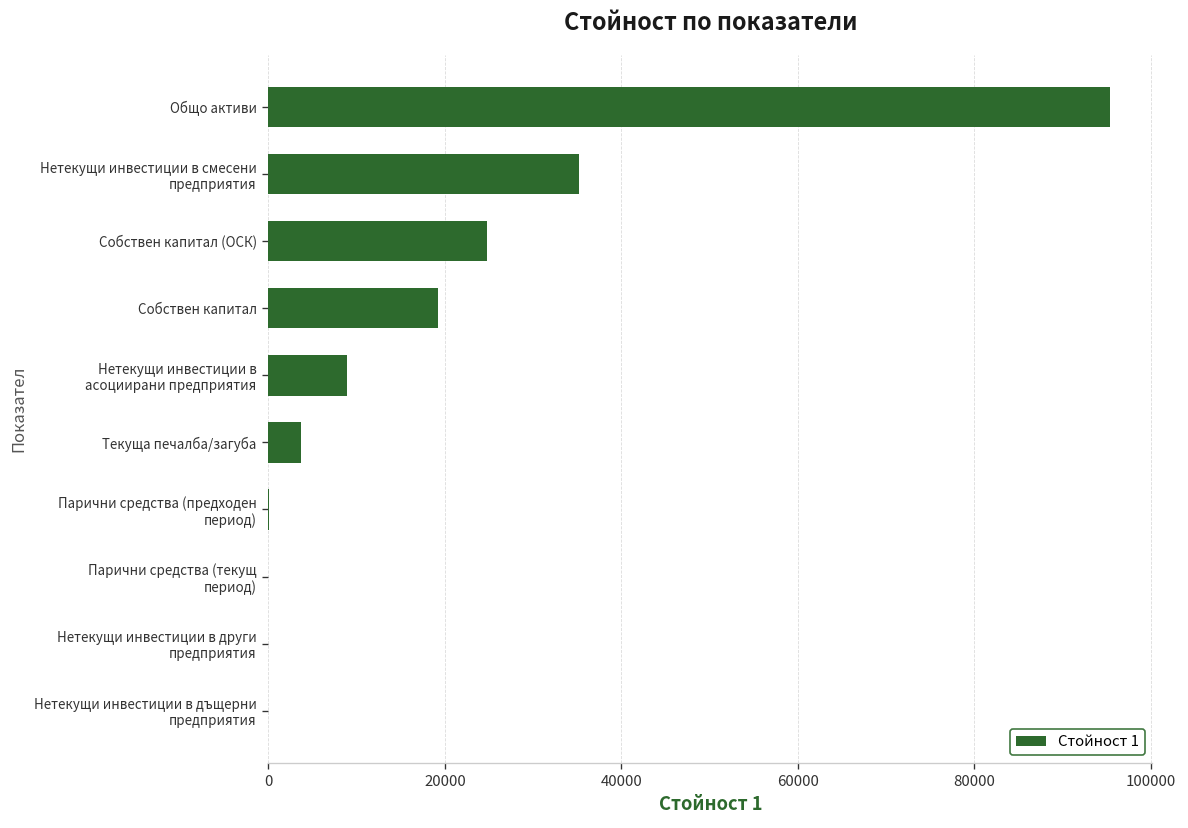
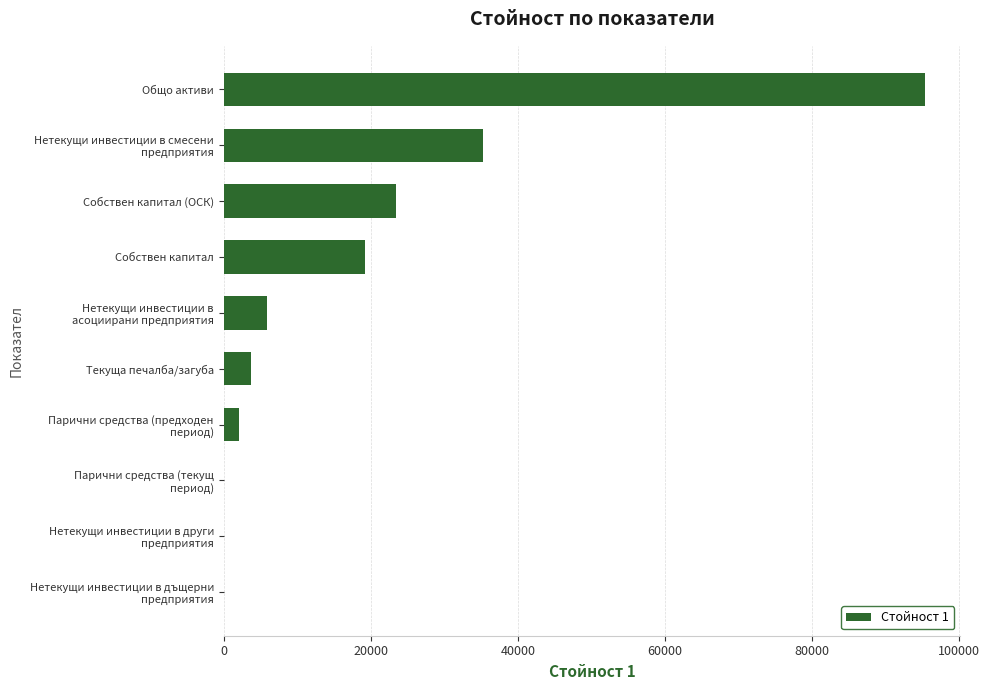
  {
    "Общо активи": 95000,
    "Нетекущи инвестиции в смесени предприятия": 35000,
-   "Собствен капитал (ОСК)": 25000,
+   "Собствен капитал (ОСК)": 23000,
    "Собствен капитал": 19000,
-   "Нетекущи инвестиции в асоциирани предприятия": 9000,
+   "Нетекущи инвестиции в асоциирани предприятия": 6000,
    "Текуща печалба/загуба": 4000,
-   "Парични средства (предходен период)": 0,
+   "Парични средства (предходен период)": 2000,
    "Нетекущи инвестиции в дъщерни предприятия": 0
  }
